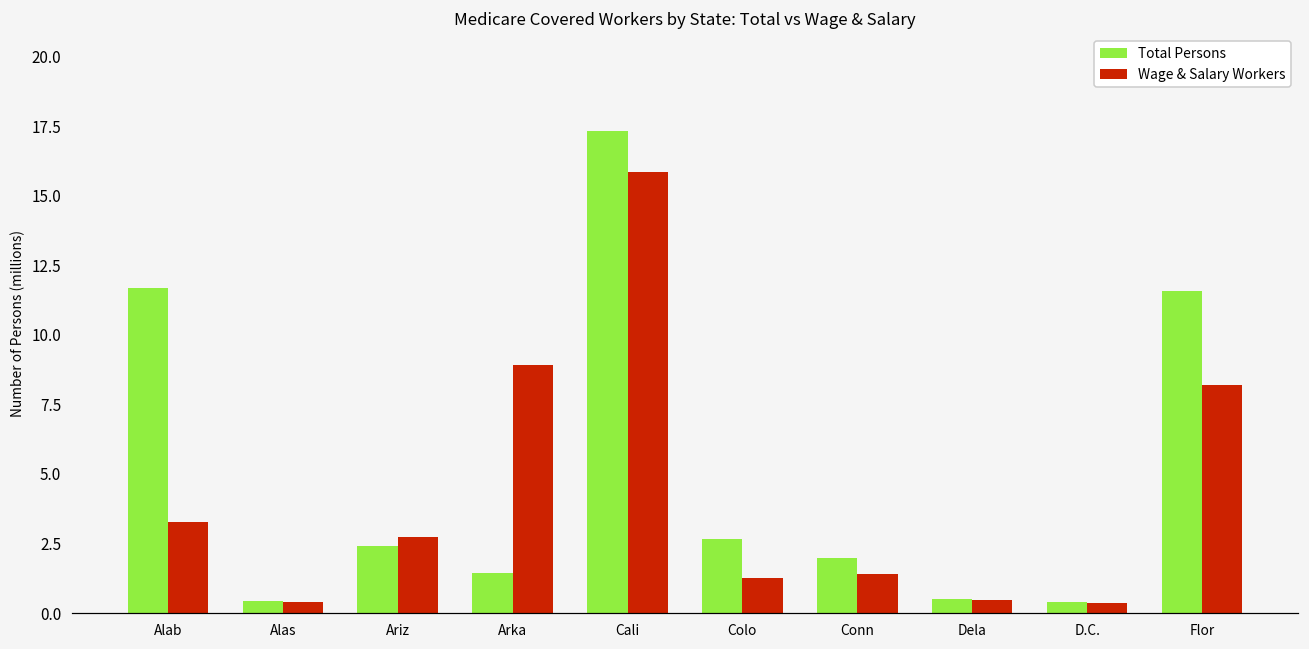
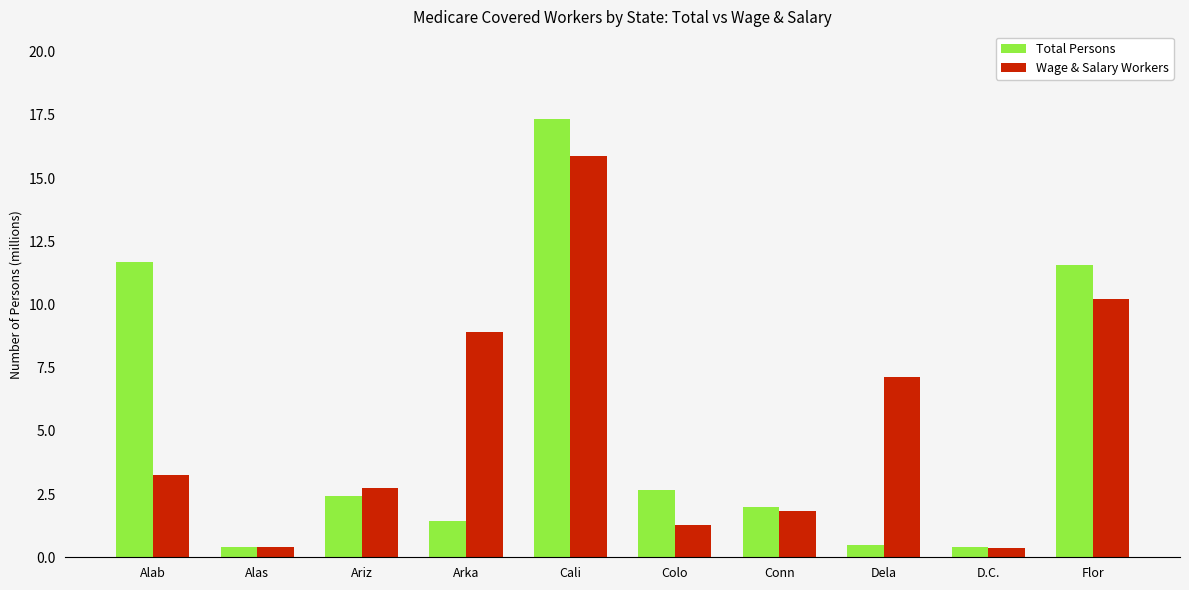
  {
    "Total Persons": {
      "Alab": 11.7,
      "Alas": 0.4,
      "Ariz": 2.4,
      "Arka": 1.4,
      "Cali": 17.3,
      "Colo": 2.7,
      "Conn": 2.0,
      "Dela": 0.5,
      "D.C.": 0.4,
      "Flor": 11.6
    },
    "Wage & Salary Workers": {
      "Alab": 3.3,
      "Alas": 0.4,
      "Ariz": 2.7,
      "Arka": 8.9,
      "Cali": 15.9,
      "Colo": 1.3,
-     "Conn": 1.4,
-     "Dela": 0.5,
+     "Conn": 1.8,
+     "Dela": 7.1,
      "D.C.": 0.4,
-     "Flor": 8.2
+     "Flor": 10.2
    }
  }
